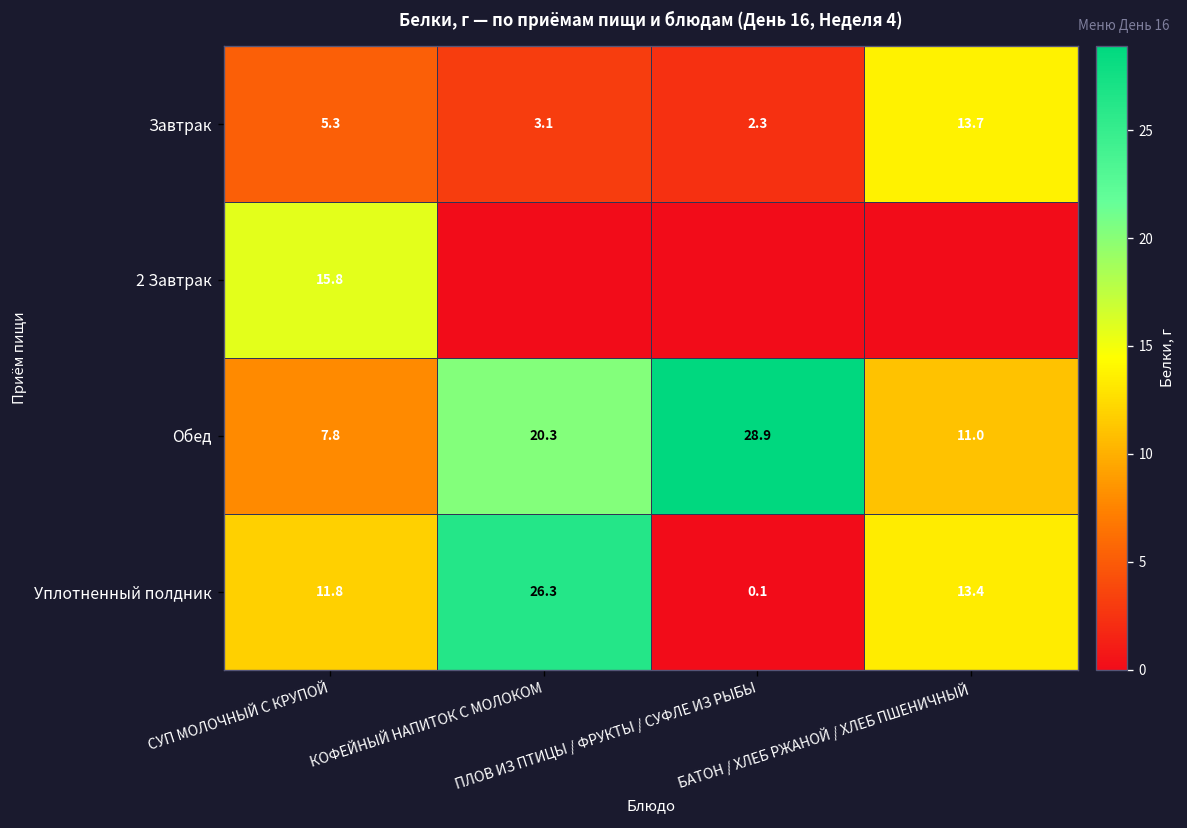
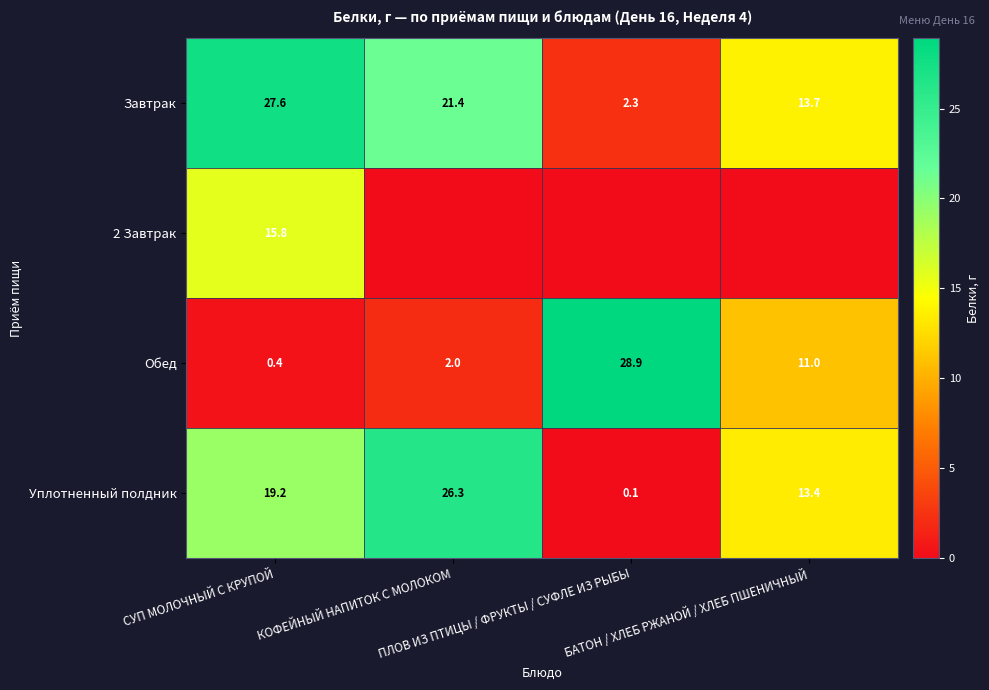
  {
    "Завтрак": {
-     "СУП МОЛОЧНЫЙ С КРУПОЙ": 5.3,
-     "КОФЕЙНЫЙ НАПИТОК С МОЛОКОМ": 3.1,
+     "СУП МОЛОЧНЫЙ С КРУПОЙ": 27.6,
+     "КОФЕЙНЫЙ НАПИТОК С МОЛОКОМ": 21.4,
      "ПЛОВ ИЗ ПТИЦЫ / ФРУКТЫ / СУФЛЕ ИЗ РЫБЫ": 2.3,
      "БАТОН / ХЛЕБ РЖАНОЙ / ХЛЕБ ПШЕНИЧНЫЙ": 13.7
    },
    "2 Завтрак": {
      "СУП МОЛОЧНЫЙ С КРУПОЙ": 15.8
    },
    "Обед": {
-     "СУП МОЛОЧНЫЙ С КРУПОЙ": 7.8,
-     "КОФЕЙНЫЙ НАПИТОК С МОЛОКОМ": 20.3,
+     "СУП МОЛОЧНЫЙ С КРУПОЙ": 0.4,
+     "КОФЕЙНЫЙ НАПИТОК С МОЛОКОМ": 2.0,
      "ПЛОВ ИЗ ПТИЦЫ / ФРУКТЫ / СУФЛЕ ИЗ РЫБЫ": 28.9,
      "БАТОН / ХЛЕБ РЖАНОЙ / ХЛЕБ ПШЕНИЧНЫЙ": 11.0
    },
    "Уплотненный полдник": {
-     "СУП МОЛОЧНЫЙ С КРУПОЙ": 11.8,
+     "СУП МОЛОЧНЫЙ С КРУПОЙ": 19.2,
      "КОФЕЙНЫЙ НАПИТОК С МОЛОКОМ": 26.3,
      "ПЛОВ ИЗ ПТИЦЫ / ФРУКТЫ / СУФЛЕ ИЗ РЫБЫ": 0.1,
      "БАТОН / ХЛЕБ РЖАНОЙ / ХЛЕБ ПШЕНИЧНЫЙ": 13.4
    }
  }
